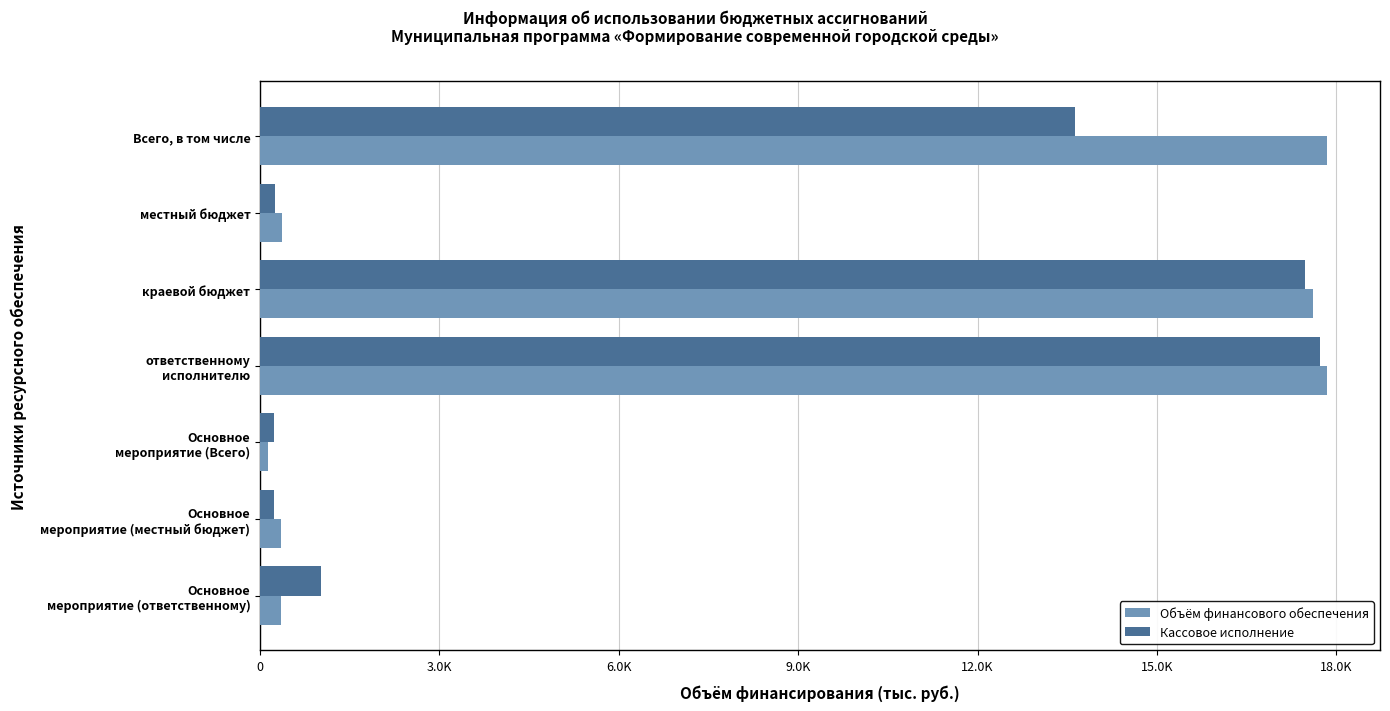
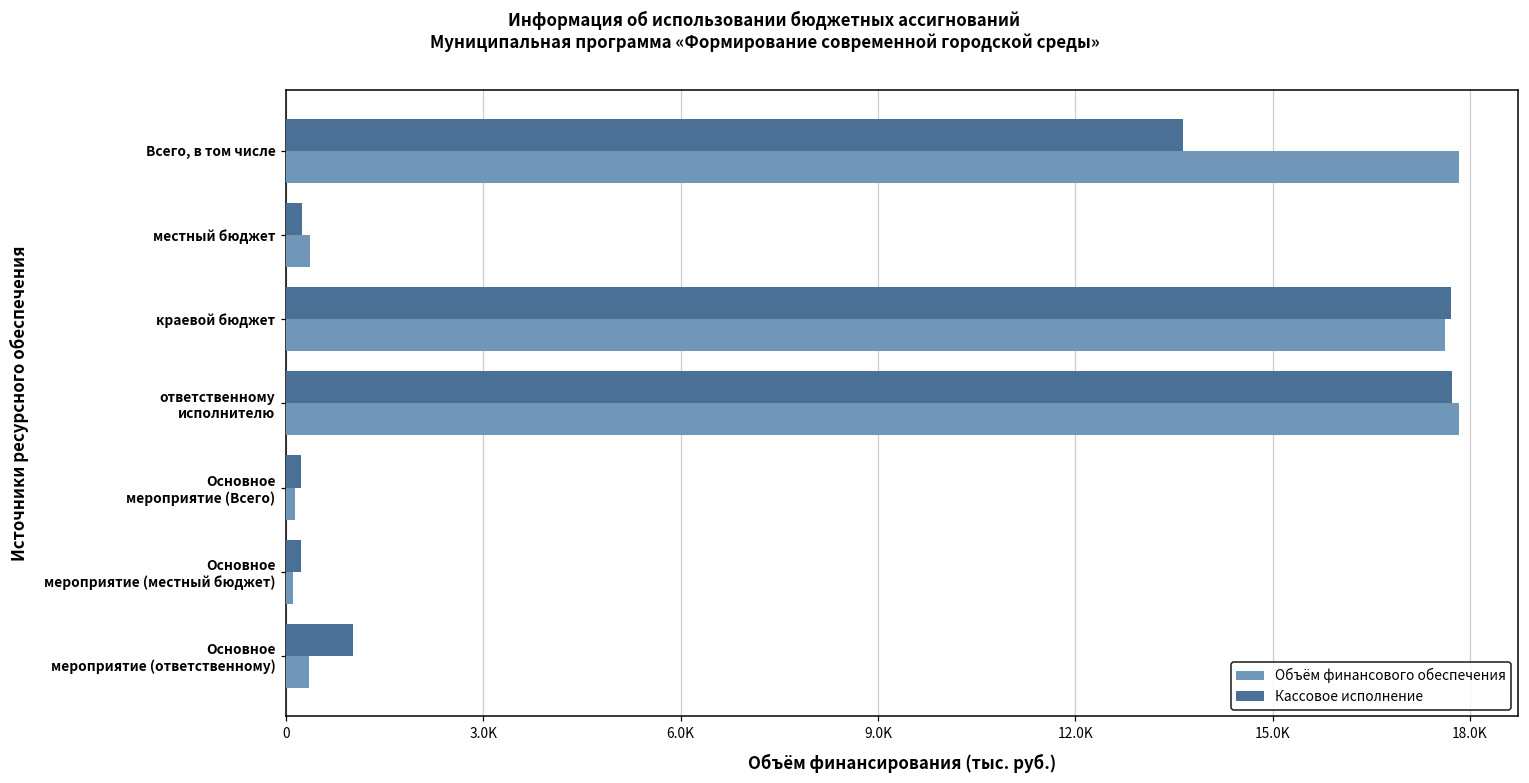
  {
    "Объём финансового обеспечения": {
      "Всего, в том числе": 17800,
      "местный бюджет": 400,
      "краевой бюджет": 17600,
      "ответственному исполнителю": 17800,
      "Основное мероприятие (Всего)": 100,
-     "Основное мероприятие (местный бюджет)": 300,
+     "Основное мероприятие (местный бюджет)": 100,
      "Основное мероприятие (ответственному)": 300
    },
    "Кассовое исполнение": {
      "Всего, в том числе": 13600,
      "местный бюджет": 200,
-     "краевой бюджет": 17500,
+     "краевой бюджет": 17700,
      "ответственному исполнителю": 17700,
      "Основное мероприятие (Всего)": 200,
      "Основное мероприятие (местный бюджет)": 200,
      "Основное мероприятие (ответственному)": 1000
    }
  }
